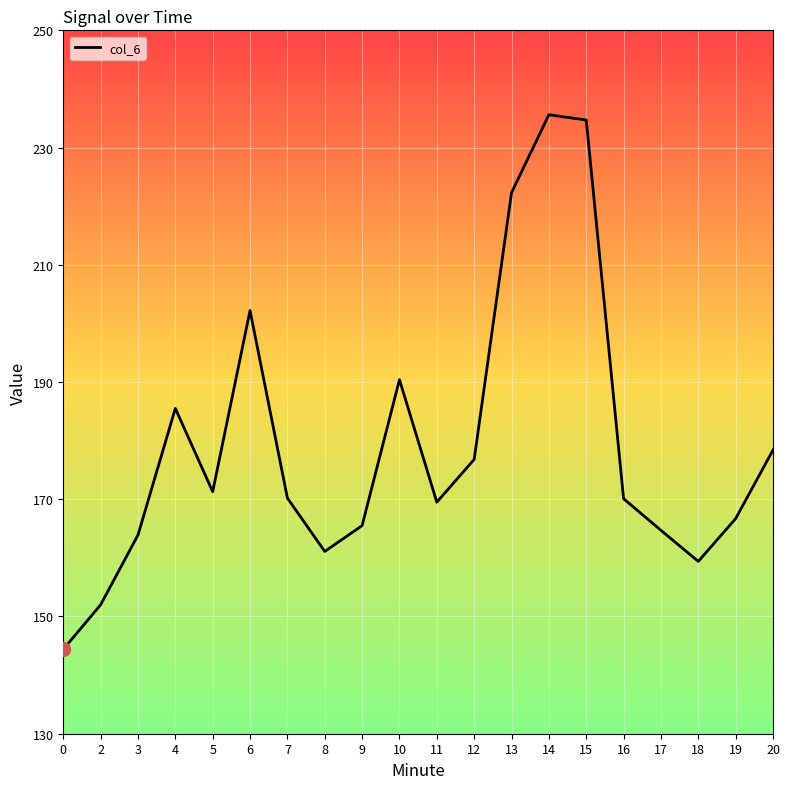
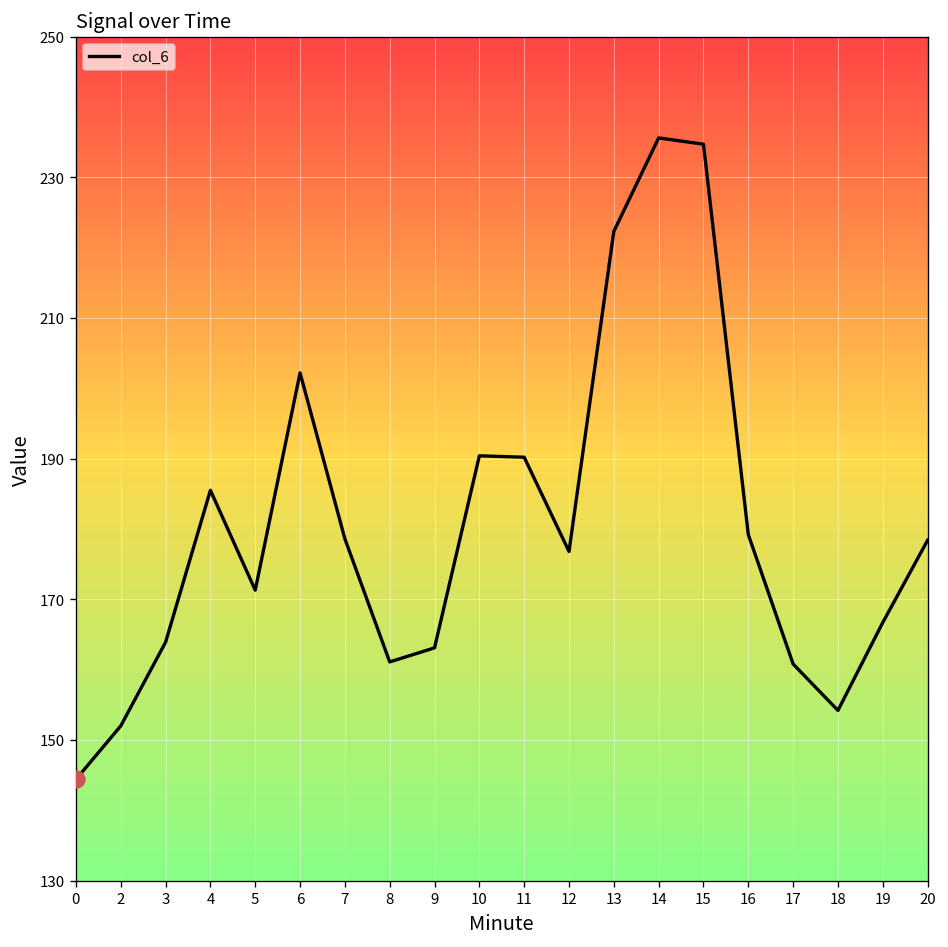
  {
    "col_6": {
      "2": 152,
      "3": 164,
      "4": 186,
      "5": 171,
      "6": 202,
-     "7": 170,
+     "7": 179,
      "8": 161,
-     "9": 166,
+     "9": 163,
      "10": 190,
-     "11": 170,
+     "11": 190,
      "12": 177,
      "13": 222,
      "14": 236,
      "15": 235,
-     "16": 170,
-     "17": 165,
-     "18": 159,
+     "16": 179,
+     "17": 161,
+     "18": 154,
      "19": 167,
      "20": 178
    }
  }
